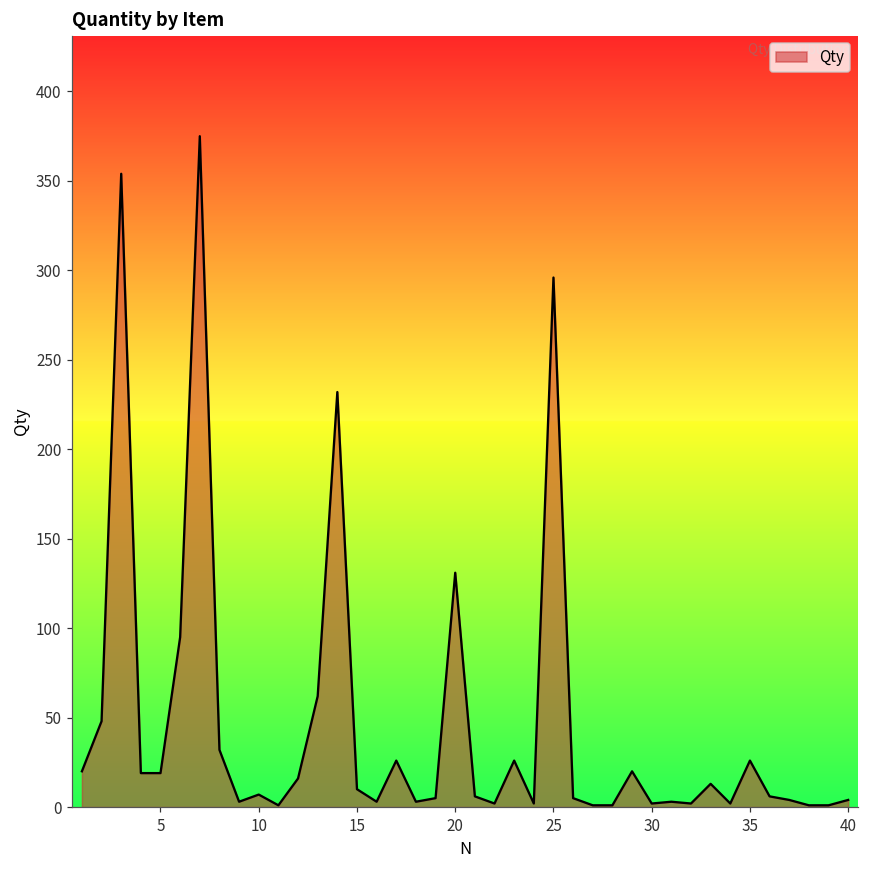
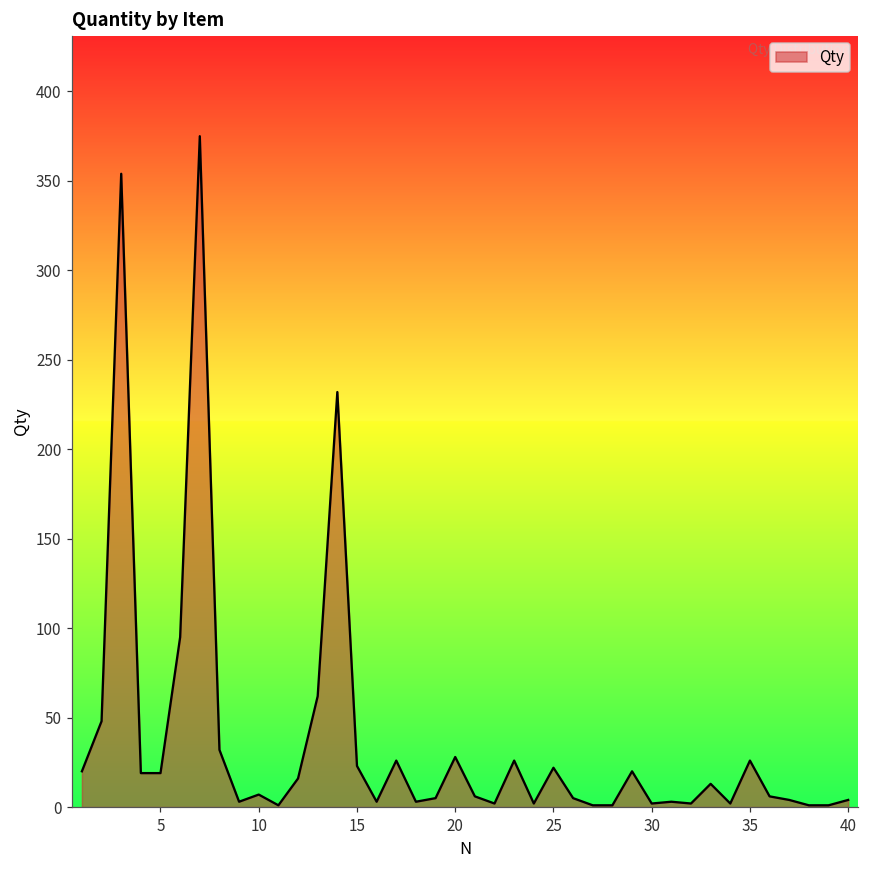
  {
    "5": 19,
    "10": 7,
-   "15": 10,
-   "20": 131,
-   "25": 296,
+   "15": 23,
+   "20": 28,
+   "25": 22,
    "30": 2,
    "35": 26,
    "40": 4
  }
